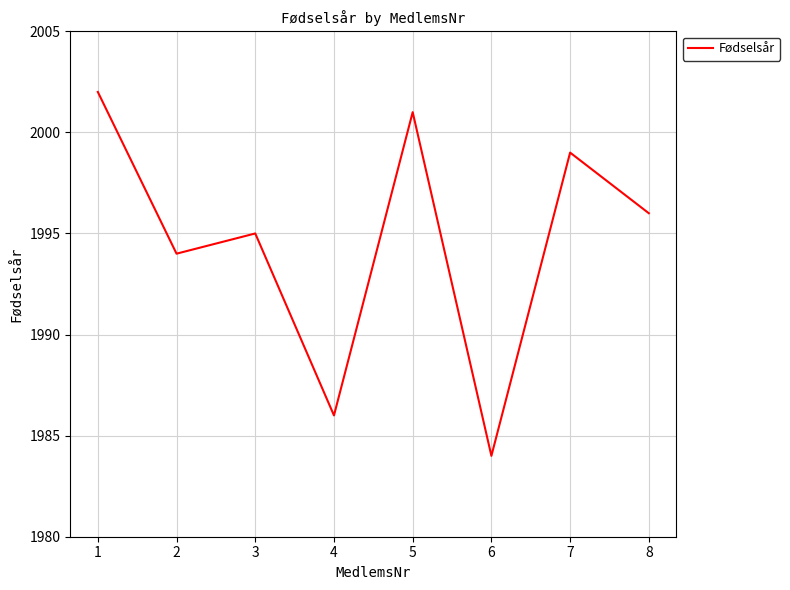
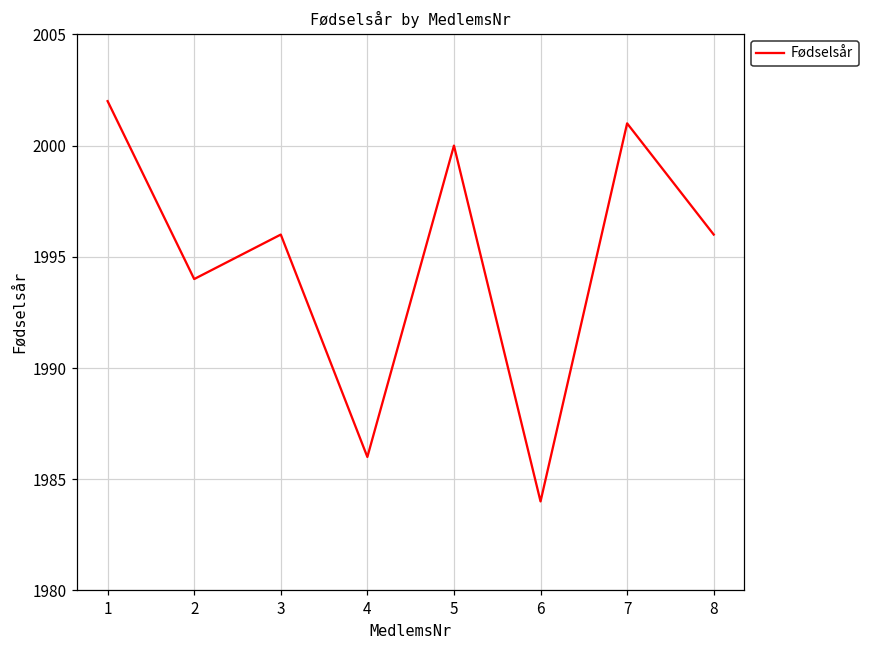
  {
    "1": 2002,
    "2": 1994,
-   "3": 1995,
+   "3": 1996,
    "4": 1986,
-   "5": 2001,
+   "5": 2000,
    "6": 1984,
-   "7": 1999,
+   "7": 2001,
    "8": 1996
  }
